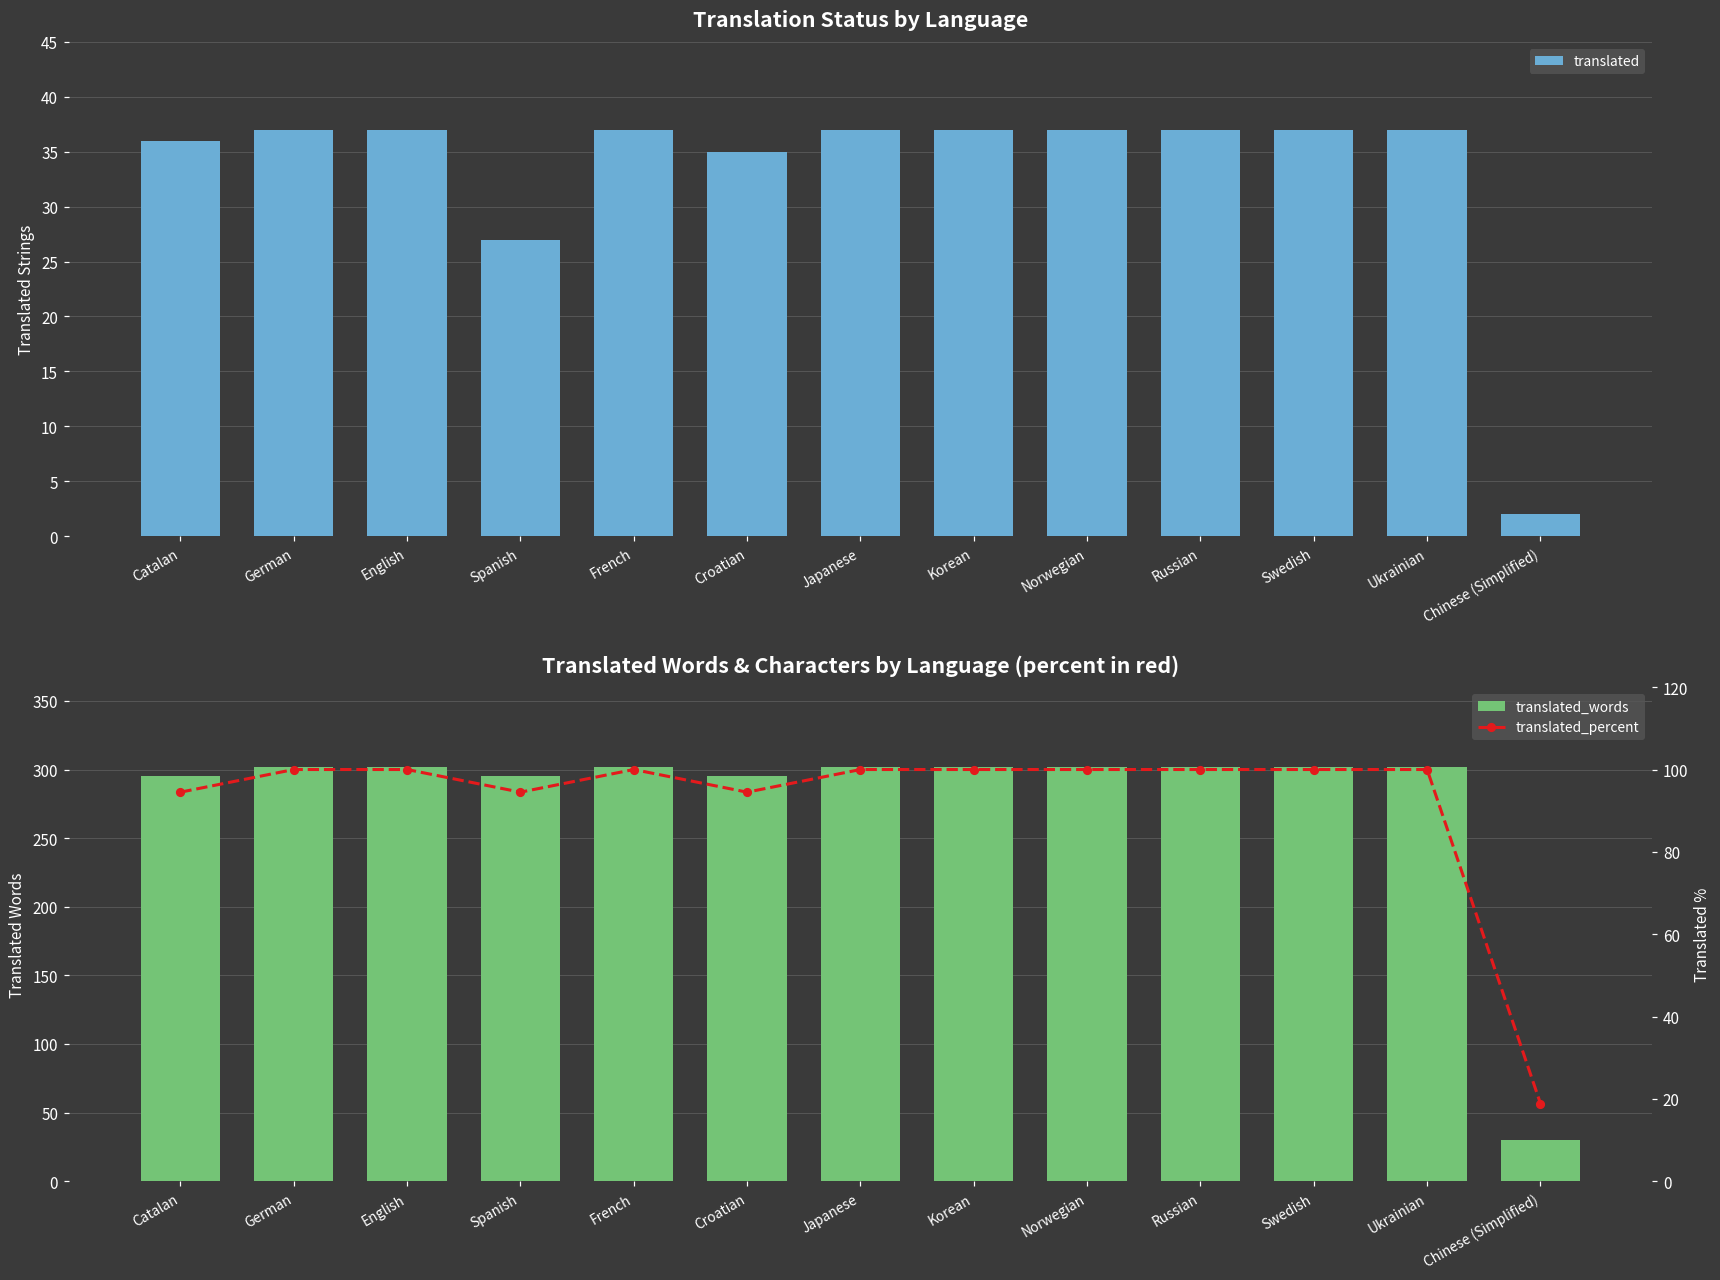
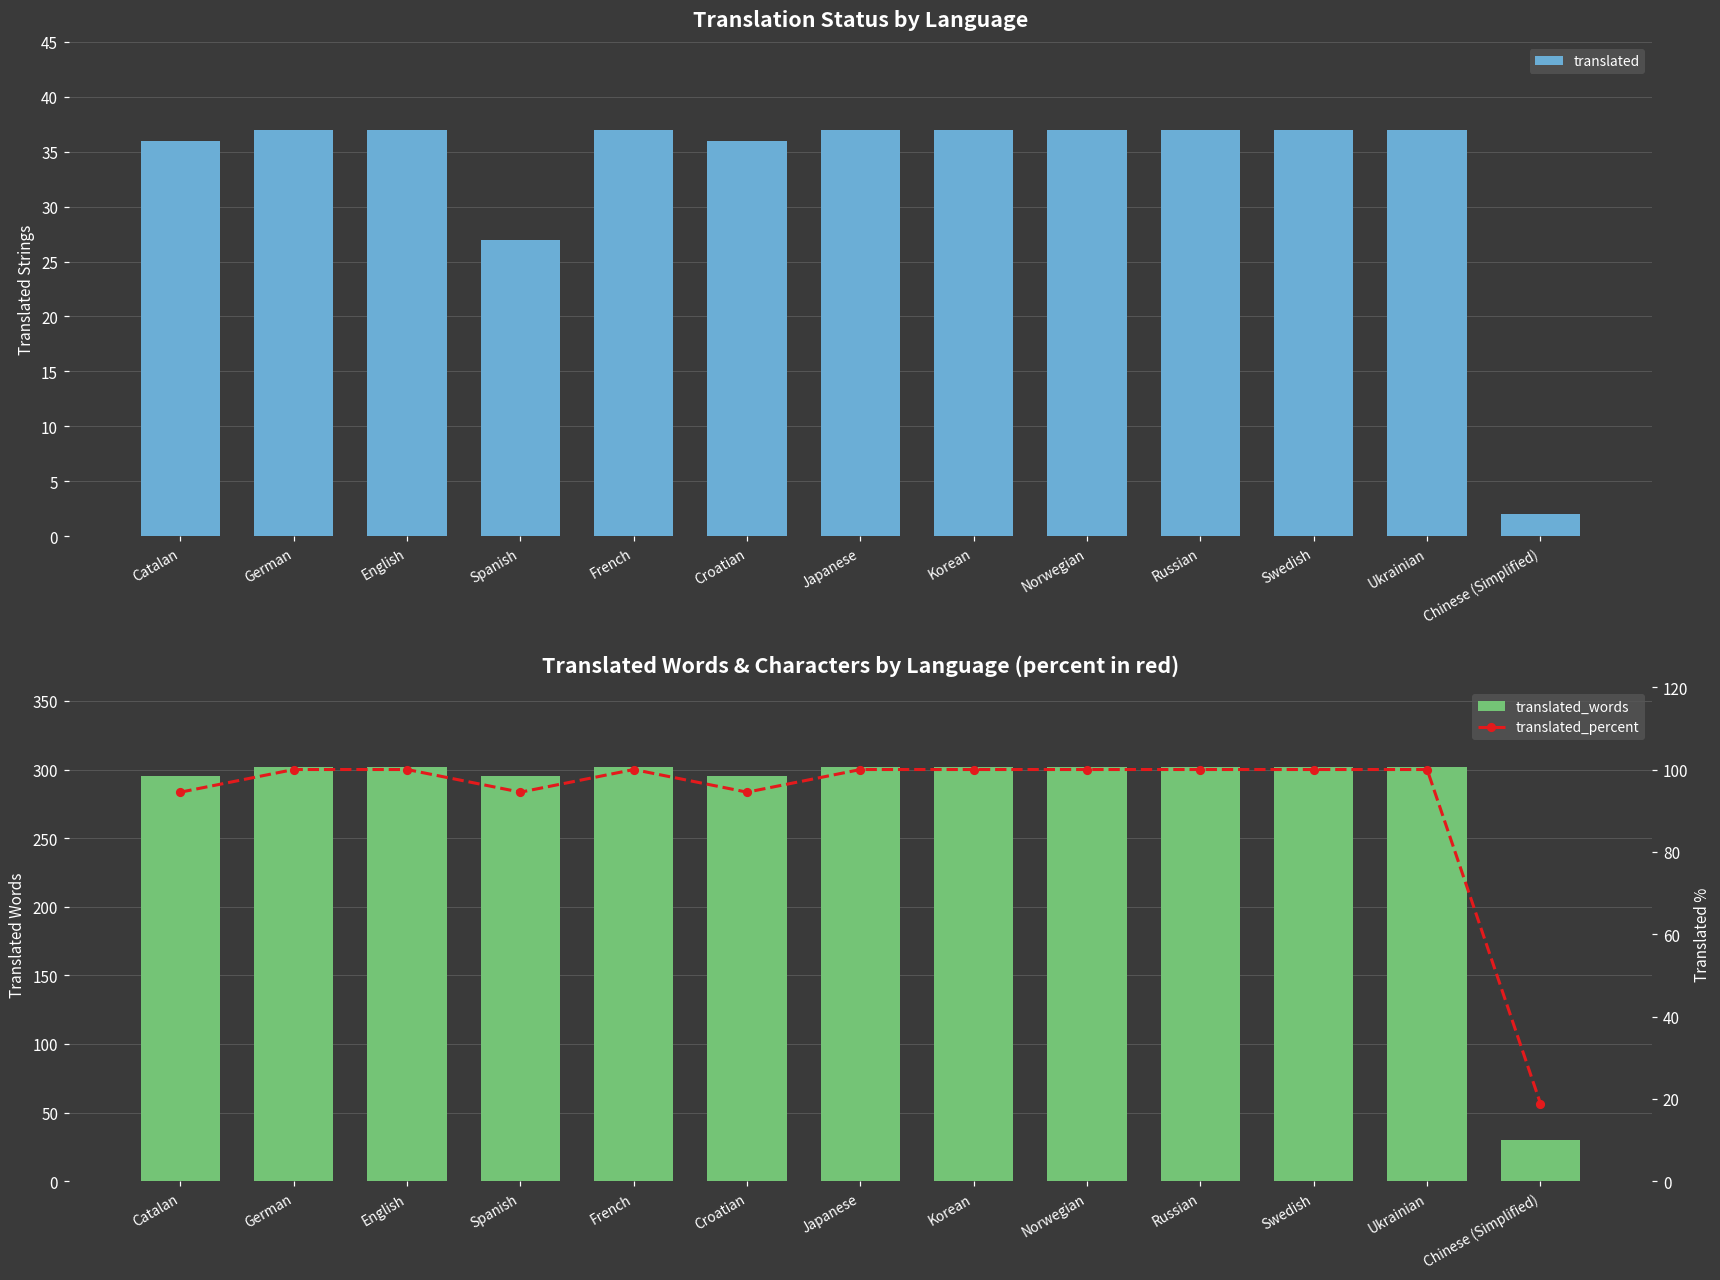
  {
    "Translation Status by Language": {
      "Catalan": 36,
      "German": 37,
      "English": 37,
      "Spanish": 27,
      "French": 37,
-     "Croatian": 35,
+     "Croatian": 36,
      "Japanese": 37,
      "Korean": 37,
      "Norwegian": 37,
      "Russian": 37,
      "Swedish": 37,
      "Ukrainian": 37,
      "Chinese (Simplified)": 2
    }
  }
